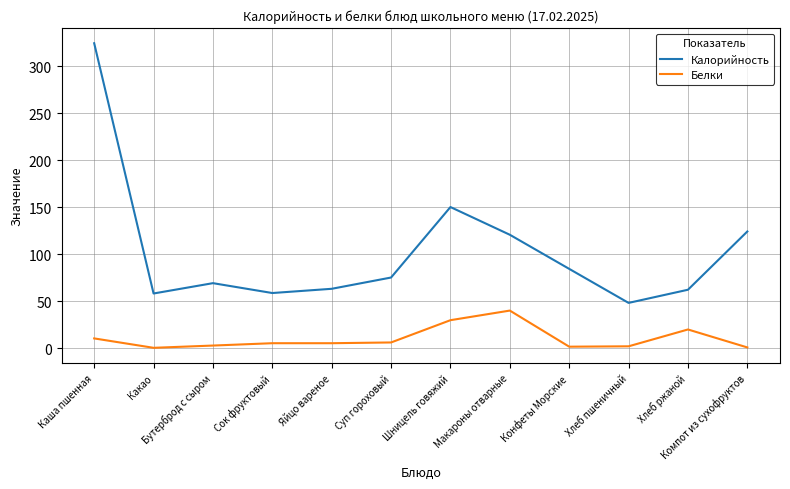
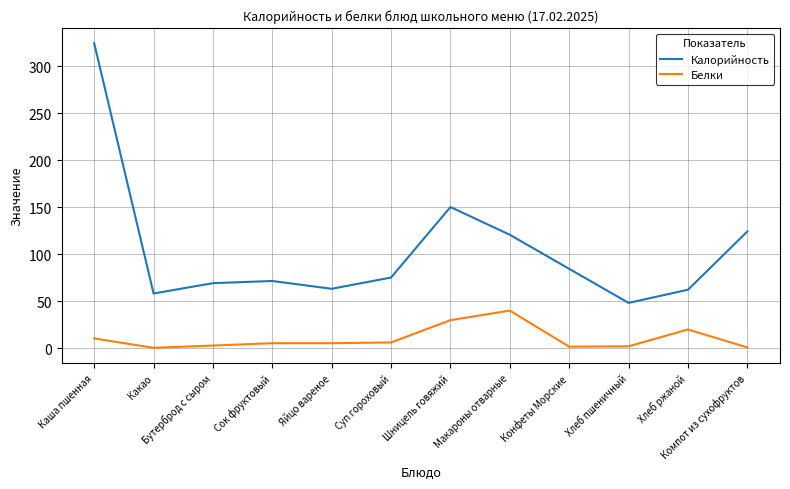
  {
    "Калорийность": {
      "Каша пшенная": 320,
      "Какао": 60,
      "Бутерброд с сыром": 70,
-     "Сок фруктовый": 60,
+     "Сок фруктовый": 70,
      "Яйцо вареное": 60,
      "Суп гороховый": 80,
      "Шницель говяжий": 150,
      "Макароны отварные": 120,
      "Конфеты Морские": 80,
      "Хлеб пшеничный": 50,
      "Хлеб ржаной": 60,
      "Компот из сухофруктов": 120
    },
    "Белки": {
      "Каша пшенная": 10,
      "Какао": 0,
      "Бутерброд с сыром": 0,
      "Сок фруктовый": 10,
      "Яйцо вареное": 10,
      "Суп гороховый": 10,
      "Шницель говяжий": 30,
      "Макароны отварные": 40,
      "Конфеты Морские": 0,
      "Хлеб пшеничный": 0,
      "Хлеб ржаной": 20,
      "Компот из сухофруктов": 0
    }
  }
